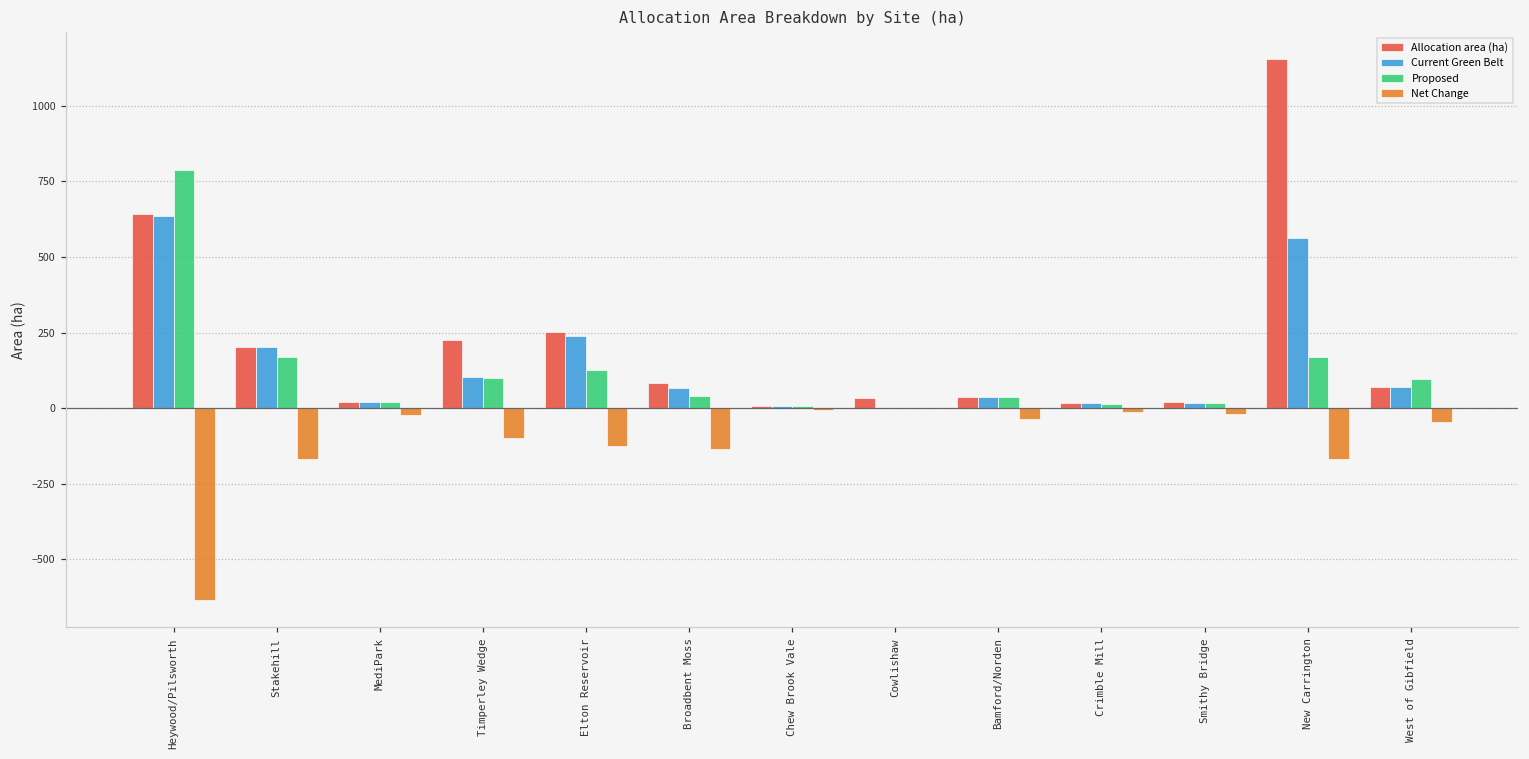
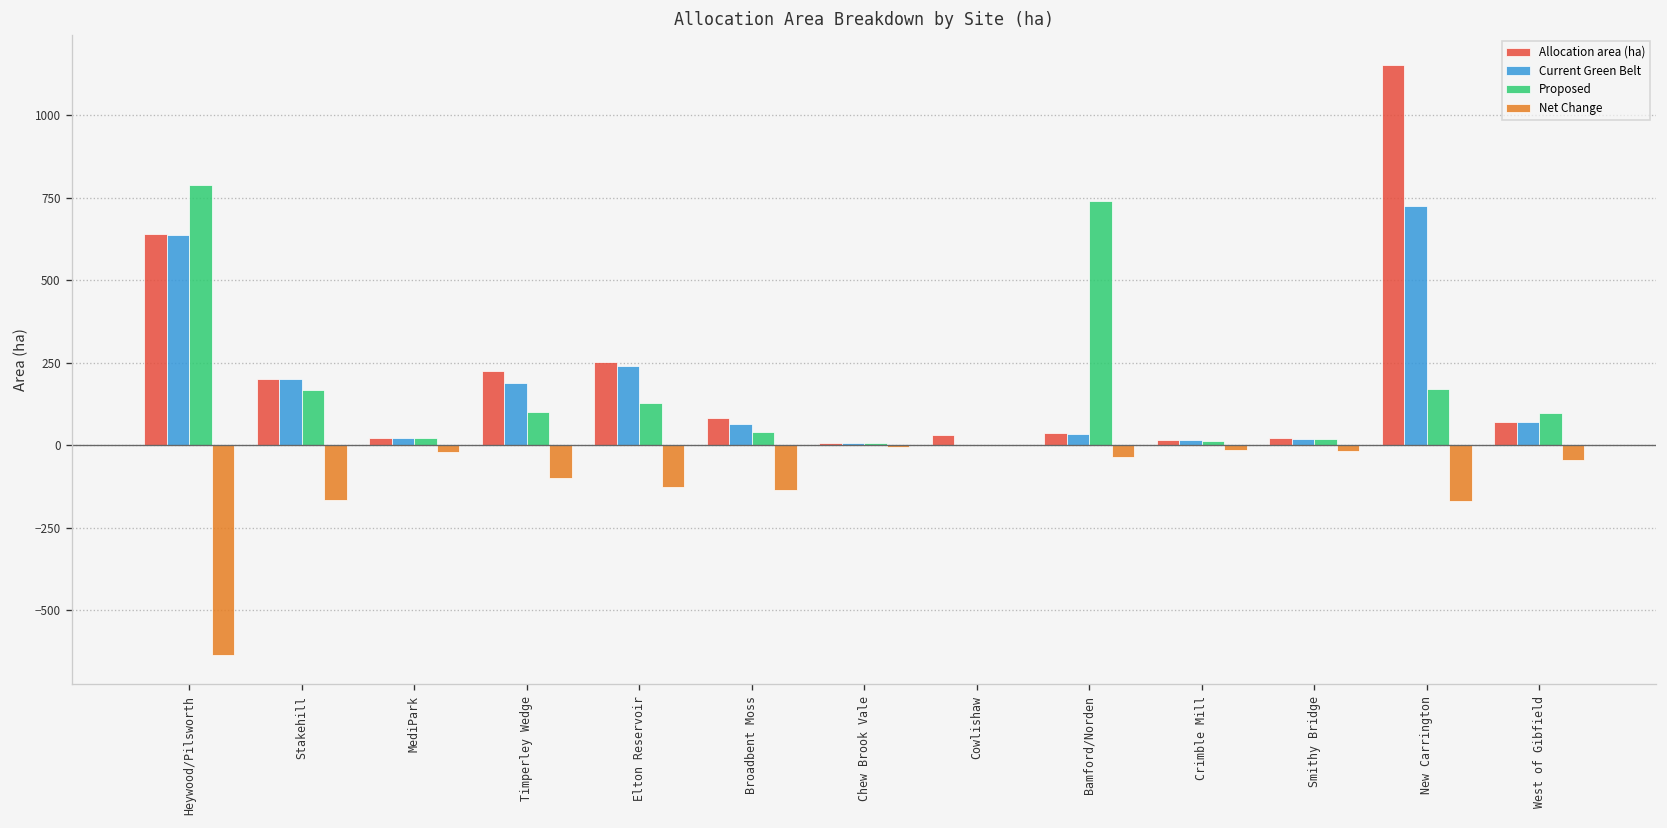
  {
    "Current Green Belt": {
      "Heywood/Pilsworth": 640,
      "Stakehill": 200,
      "MediPark": 20,
-     "Timperley Wedge": 100,
+     "Timperley Wedge": 190,
      "Elton Reservoir": 240,
      "Broadbent Moss": 70,
      "Cowlishaw": 0,
      "Bamford/Norden": 40,
      "Crimble Mill": 20,
      "Smithy Bridge": 20,
-     "New Carrington": 560,
+     "New Carrington": 730,
      "West of Gibfield": 70
    },
    "Proposed": {
      "Heywood/Pilsworth": 790,
      "Stakehill": 170,
      "MediPark": 20,
      "Timperley Wedge": 100,
      "Elton Reservoir": 130,
      "Broadbent Moss": 40,
      "Cowlishaw": 0,
-     "Bamford/Norden": 40,
+     "Bamford/Norden": 740,
      "Crimble Mill": 10,
      "Smithy Bridge": 20,
      "New Carrington": 170,
      "West of Gibfield": 100
    }
  }
